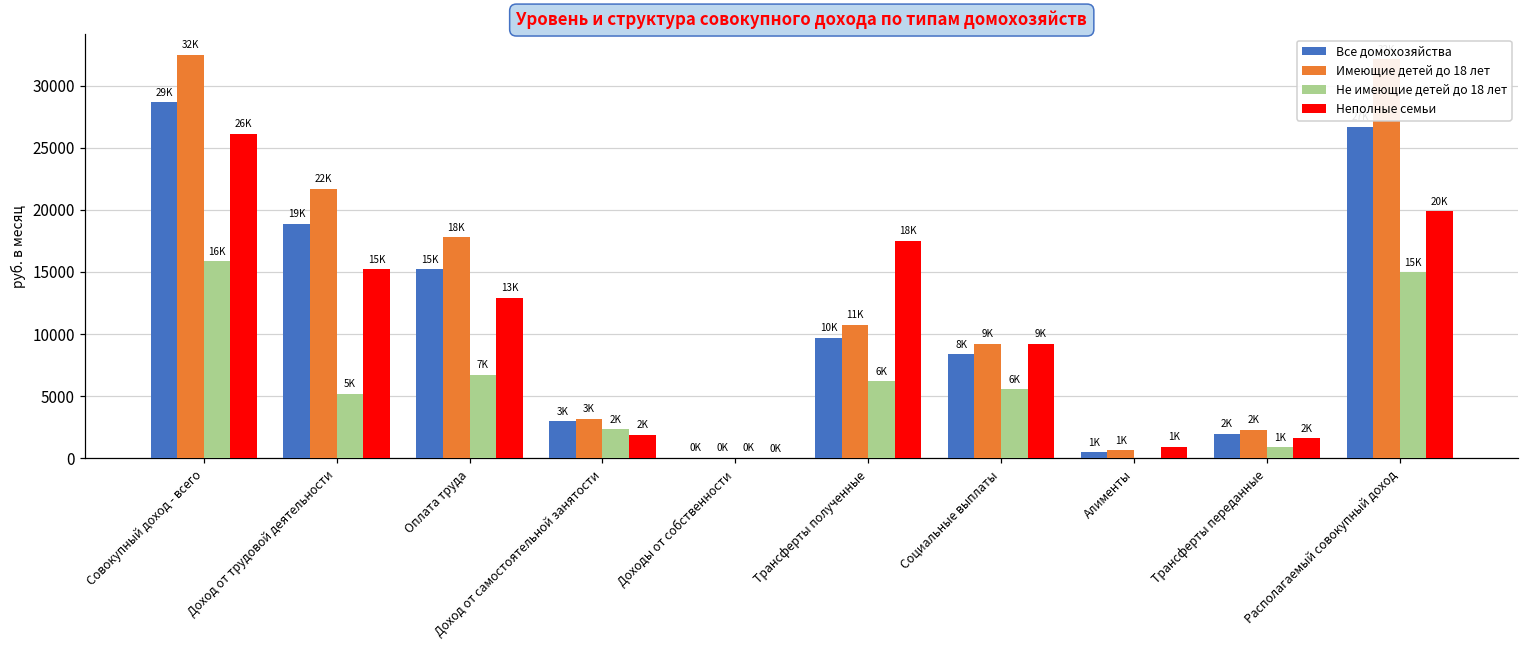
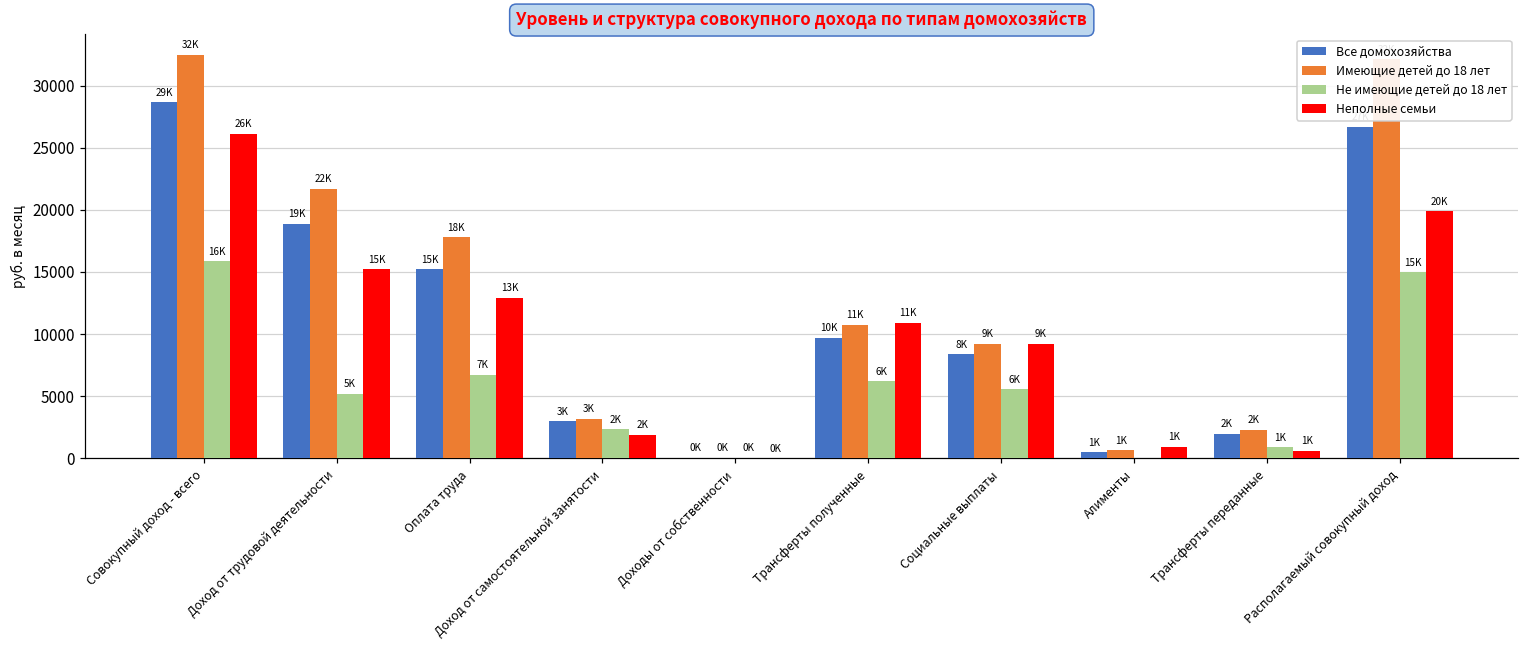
  {
    "Все домохозяйства": {
      "Совокупный доход - всего": "29K",
      "Доход от трудовой деятельности": "19K",
      "Оплата труда": "15K",
      "Доход от самостоятельной занятости": "3K",
      "Трансферты полученные": "10K",
      "Социальные выплаты": "8K",
      "Алименты": "1K",
      "Трансферты переданные": "2K"
    },
    "Имеющие детей до 18 лет": {
      "Совокупный доход - всего": "32K",
      "Доход от трудовой деятельности": "22K",
      "Оплата труда": "18K",
      "Доход от самостоятельной занятости": "3K",
      "Трансферты полученные": "11K",
      "Социальные выплаты": "9K",
      "Алименты": "1K",
      "Трансферты переданные": "2K"
    },
    "Не имеющие детей до 18 лет": {
      "Совокупный доход - всего": "16K",
      "Доход от трудовой деятельности": "5K",
      "Оплата труда": "7K",
      "Доход от самостоятельной занятости": "2K",
      "Трансферты полученные": "6K",
      "Социальные выплаты": "6K",
      "Трансферты переданные": "1K",
      "Располагаемый совокупный доход": "15K"
    },
    "Неполные семьи": {
      "Совокупный доход - всего": "26K",
      "Доход от трудовой деятельности": "15K",
      "Оплата труда": "13K",
      "Доход от самостоятельной занятости": "2K",
-     "Трансферты полученные": "18K",
+     "Трансферты полученные": "11K",
      "Социальные выплаты": "9K",
      "Алименты": "1K",
-     "Трансферты переданные": "2K",
+     "Трансферты переданные": "1K",
      "Располагаемый совокупный доход": "20K"
    }
  }
